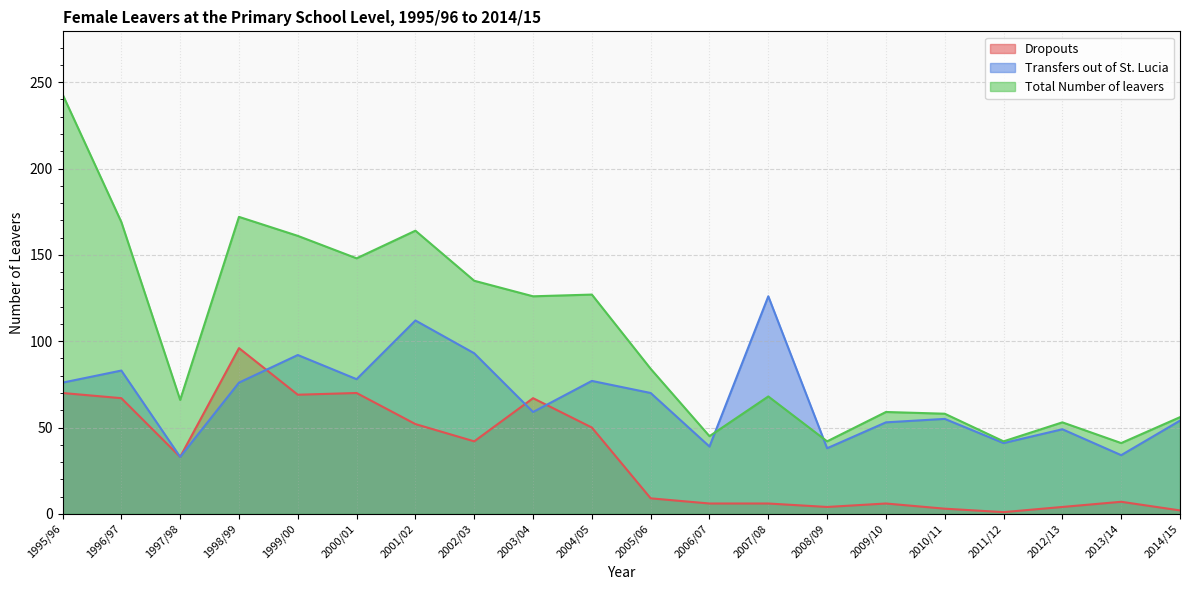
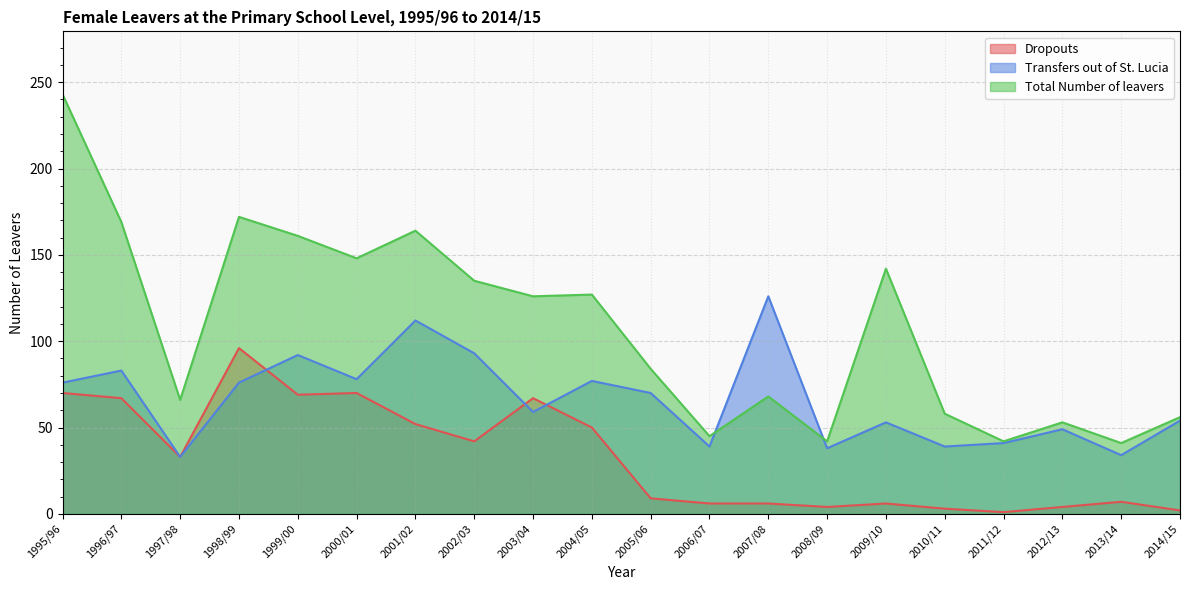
  {
    "Dropouts": {
      "1995/96": 70,
      "1996/97": 67,
      "1998/99": 96,
      "1999/00": 69,
      "2000/01": 70,
      "2001/02": 52,
      "2002/03": 42,
      "2003/04": 67,
      "2004/05": 50,
      "2005/06": 9,
      "2006/07": 6,
      "2007/08": 6,
      "2008/09": 4,
      "2009/10": 6,
      "2010/11": 3,
      "2011/12": 1,
      "2012/13": 4,
      "2013/14": 7,
      "2014/15": 2
    },
    "Transfers out of St. Lucia": {
      "1995/96": 76,
      "1996/97": 83,
      "1998/99": 76,
      "1999/00": 92,
      "2000/01": 78,
      "2001/02": 112,
      "2002/03": 93,
      "2003/04": 59,
      "2004/05": 77,
      "2005/06": 70,
      "2006/07": 39,
      "2007/08": 126,
      "2008/09": 38,
      "2009/10": 53,
-     "2010/11": 55,
+     "2010/11": 39,
      "2012/13": 49,
      "2013/14": 34,
      "2014/15": 54
    },
    "Total Number of leavers": {
      "1995/96": 243,
      "1996/97": 169,
      "1997/98": 66,
      "1998/99": 172,
      "1999/00": 161,
      "2000/01": 148,
      "2001/02": 164,
      "2002/03": 135,
      "2003/04": 126,
      "2004/05": 127,
      "2005/06": 84,
      "2006/07": 45,
      "2007/08": 68,
      "2008/09": 42,
-     "2009/10": 59,
+     "2009/10": 142,
      "2010/11": 58,
      "2012/13": 53,
      "2013/14": 41,
      "2014/15": 56
    }
  }
